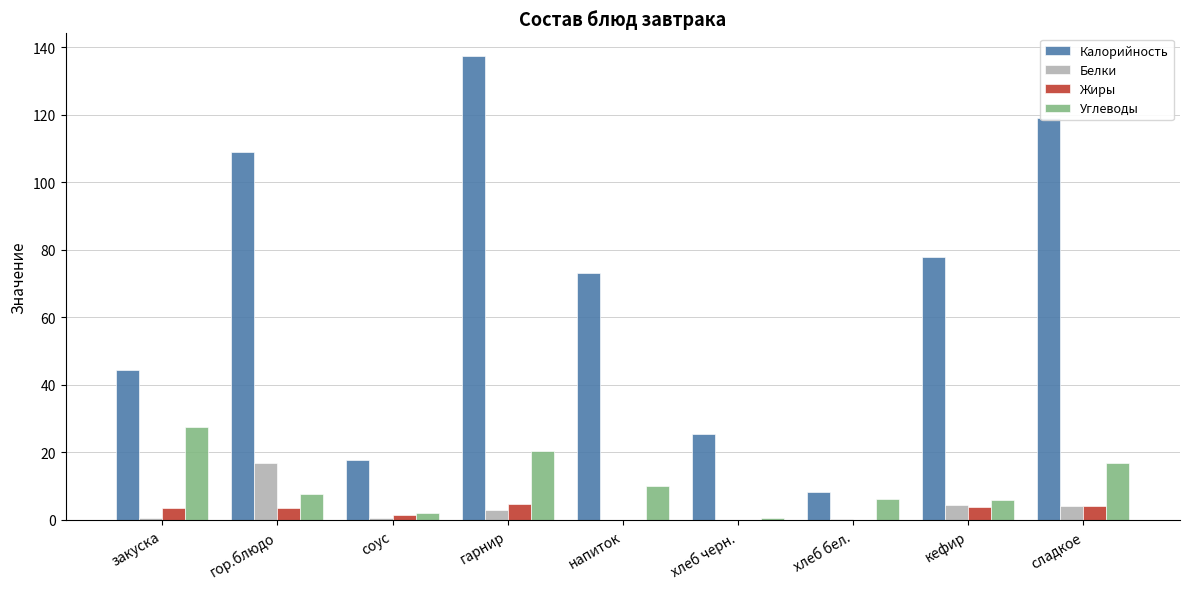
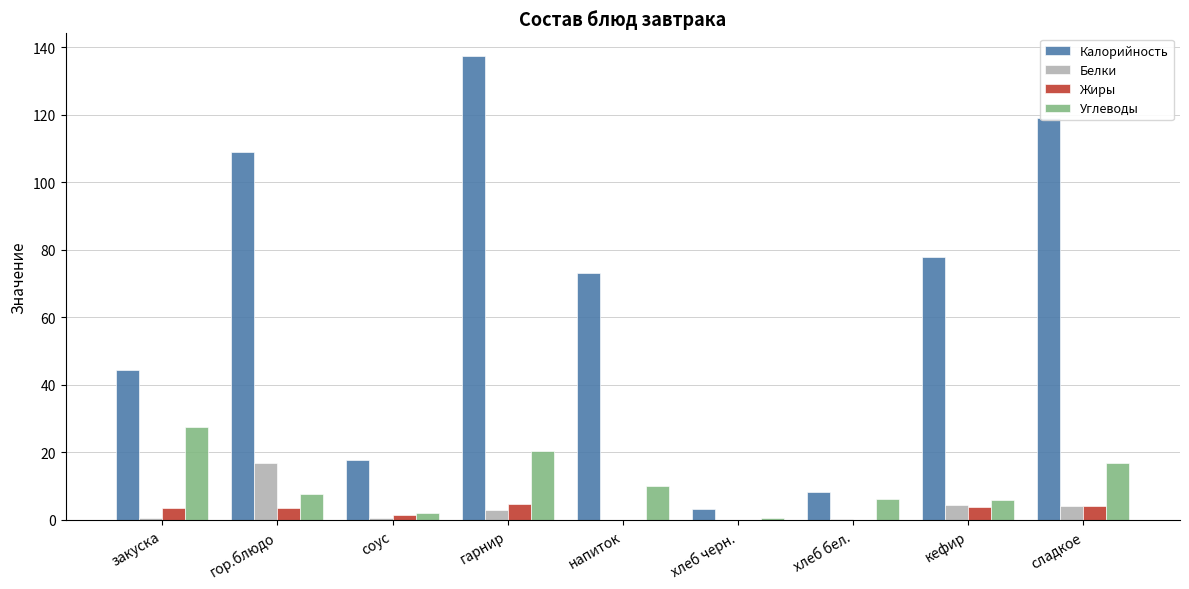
  {
    "Калорийность": {
      "закуска": 45,
      "гор.блюдо": 109,
      "соус": 18,
      "гарнир": 137,
      "напиток": 73,
-     "хлеб черн.": 25,
+     "хлеб черн.": 3,
      "хлеб бел.": 8,
      "кефир": 78
    },
    "Белки": {
      "гор.блюдо": 17,
      "гарнир": 3,
      "кефир": 4,
      "сладкое": 4
    },
    "Жиры": {
      "закуска": 4,
      "гор.блюдо": 4,
      "соус": 2,
      "гарнир": 5,
      "кефир": 4,
      "сладкое": 4
    },
    "Углеводы": {
      "закуска": 27,
      "гор.блюдо": 8,
      "соус": 2,
      "гарнир": 20,
      "напиток": 10,
      "хлеб бел.": 6,
      "кефир": 6,
      "сладкое": 17
    }
  }
